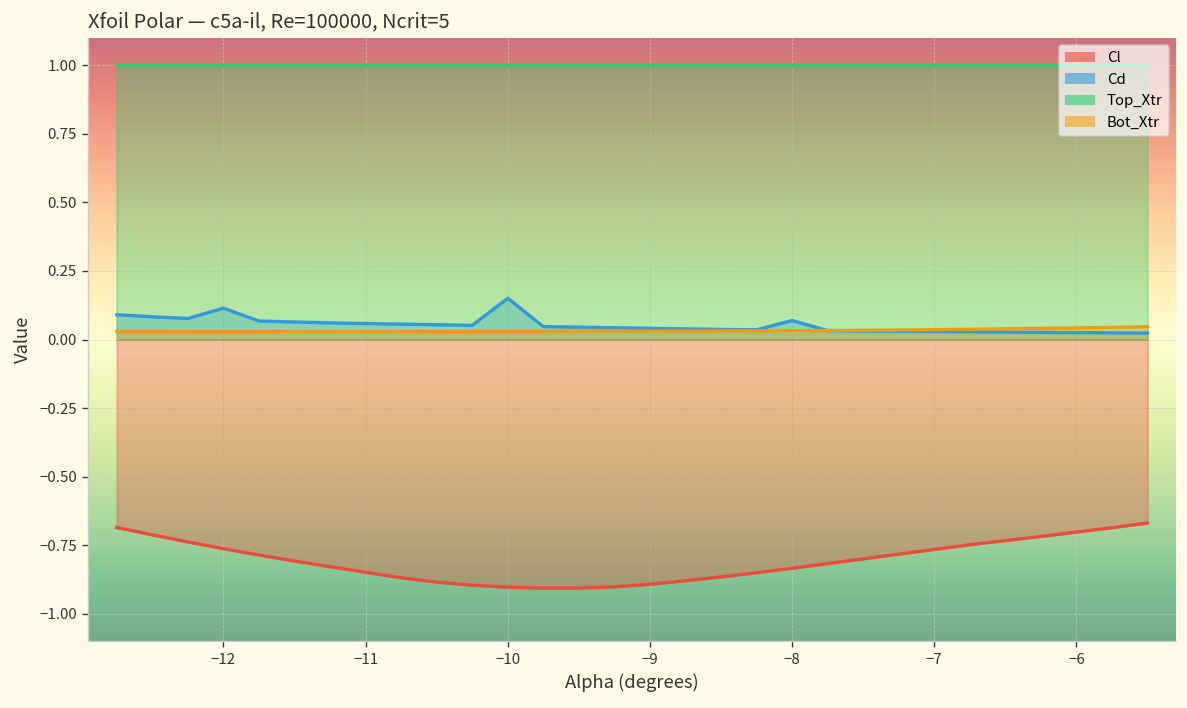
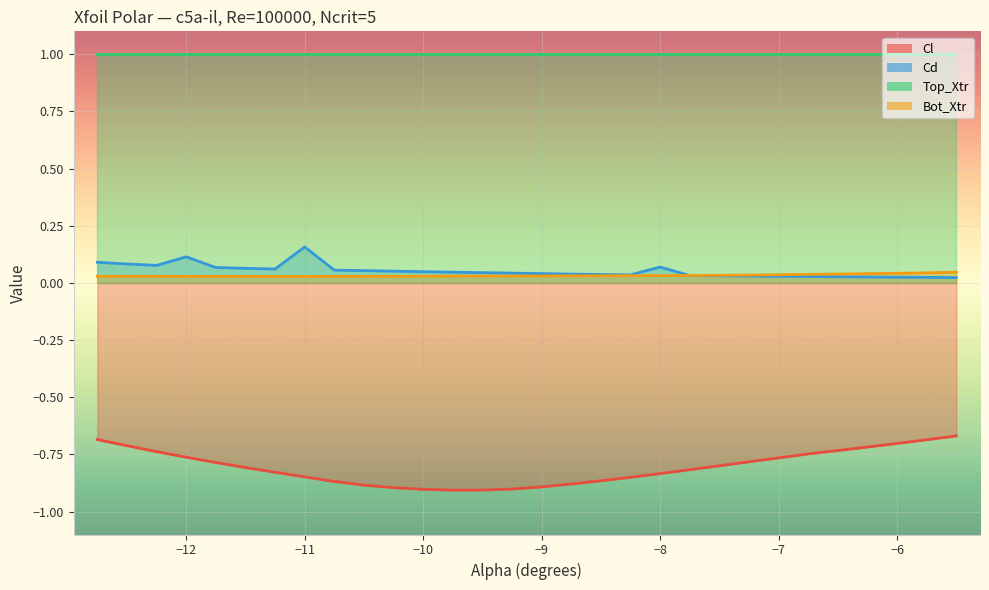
  {
    "Cd": {
      "−12": 0.11,
-     "−11": 0.06,
-     "−10": 0.15,
+     "−11": 0.16,
+     "−10": 0.05,
      "−8": 0.07,
      "−6": 0.03
    },
    "Top_Xtr": {
      "−12": 1.00,
      "−11": 1.00,
      "−10": 1.00,
      "−9": 1.00,
      "−8": 1.00,
      "−7": 1.00
    }
  }
